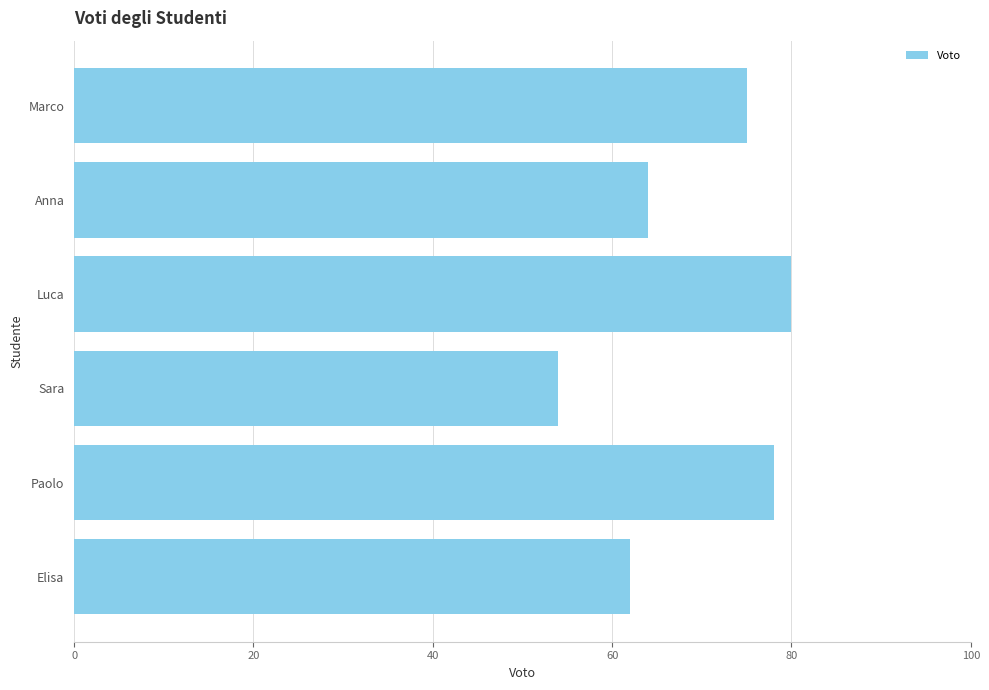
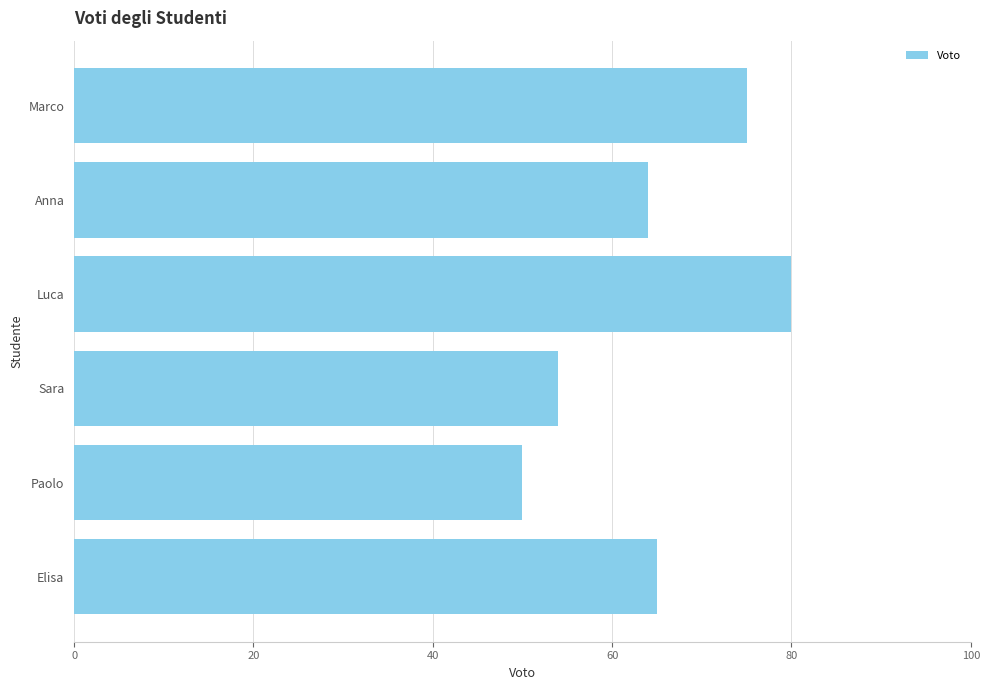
  {
    "Marco": 75,
    "Anna": 64,
    "Luca": 80,
    "Sara": 54,
-   "Paolo": 78,
-   "Elisa": 62
+   "Paolo": 50,
+   "Elisa": 65
  }
